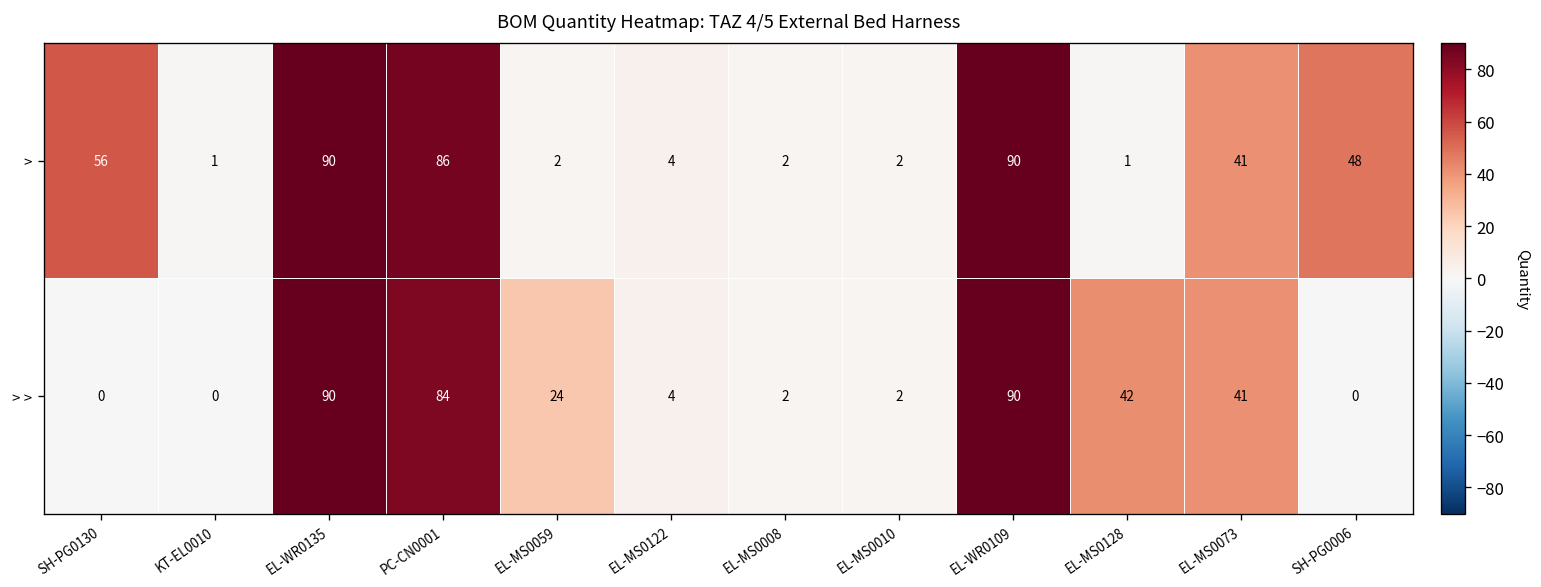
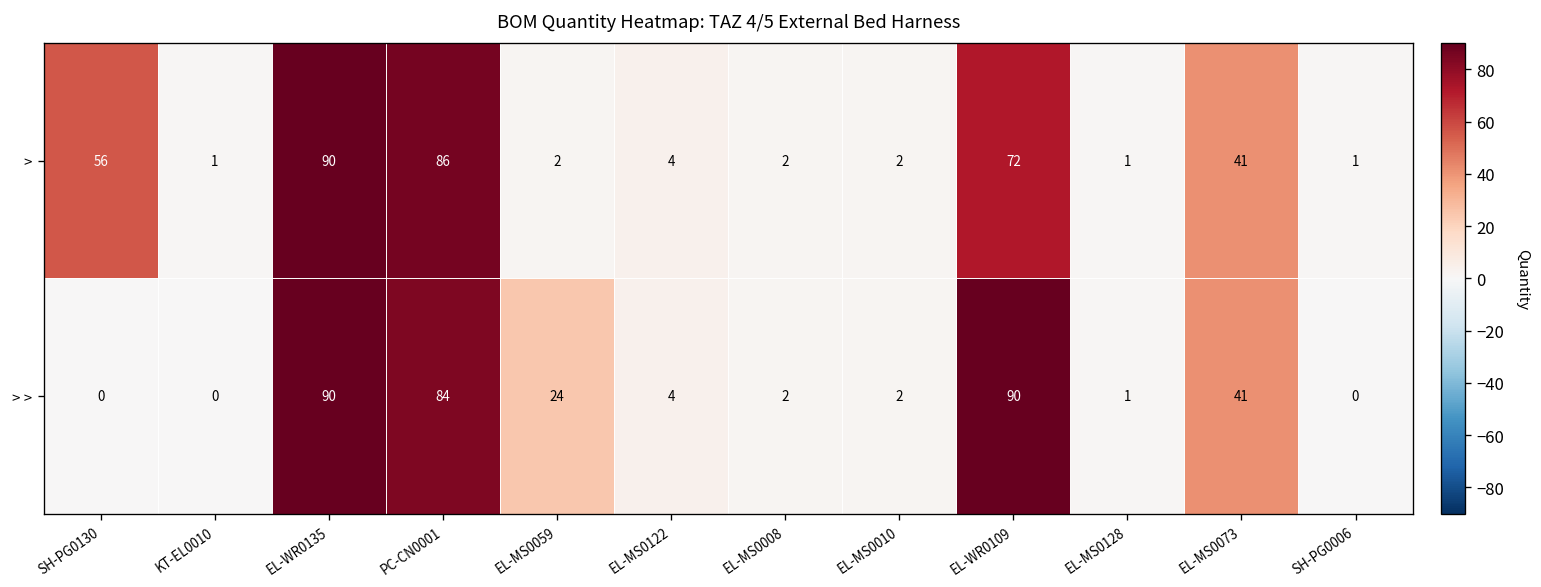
  {
    ">": {
      "SH-PG0130": 56,
      "KT-EL0010": 1,
      "EL-WR0135": 90,
      "PC-CN0001": 86,
      "EL-MS0059": 2,
      "EL-MS0122": 4,
      "EL-MS0008": 2,
      "EL-MS0010": 2,
-     "EL-WR0109": 90,
+     "EL-WR0109": 72,
      "EL-MS0128": 1,
      "EL-MS0073": 41,
-     "SH-PG0006": 48
+     "SH-PG0006": 1
    },
    "> >": {
      "SH-PG0130": 0,
      "KT-EL0010": 0,
      "EL-WR0135": 90,
      "PC-CN0001": 84,
      "EL-MS0059": 24,
      "EL-MS0122": 4,
      "EL-MS0008": 2,
      "EL-MS0010": 2,
      "EL-WR0109": 90,
-     "EL-MS0128": 42,
+     "EL-MS0128": 1,
      "EL-MS0073": 41,
      "SH-PG0006": 0
    }
  }
